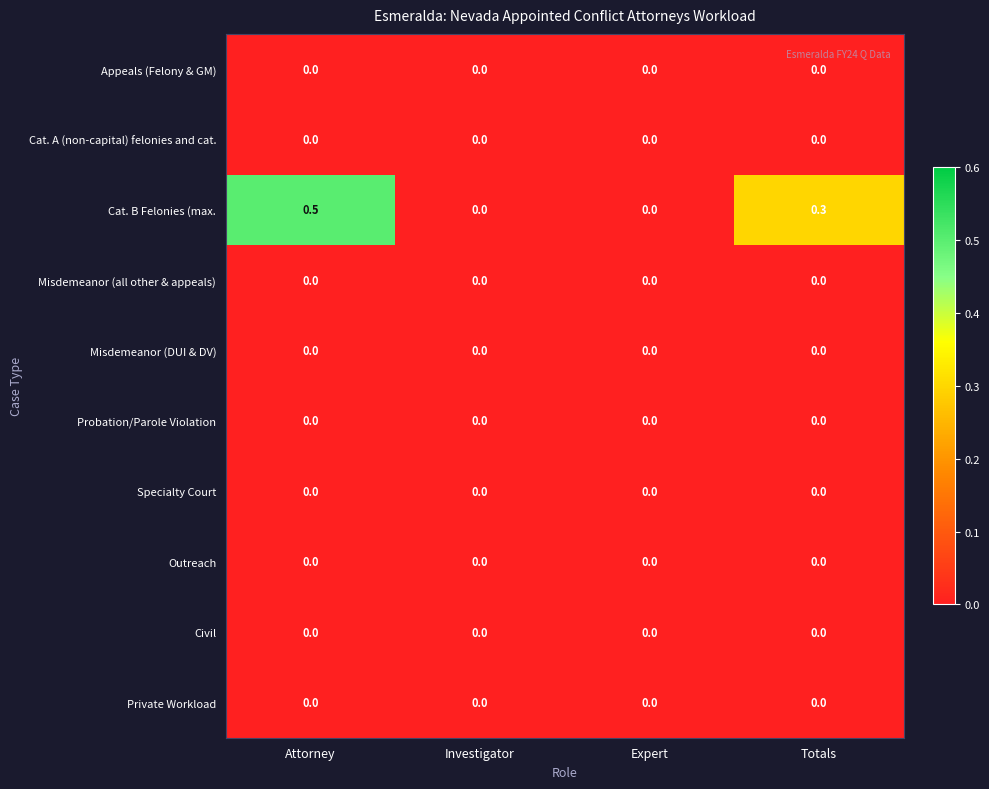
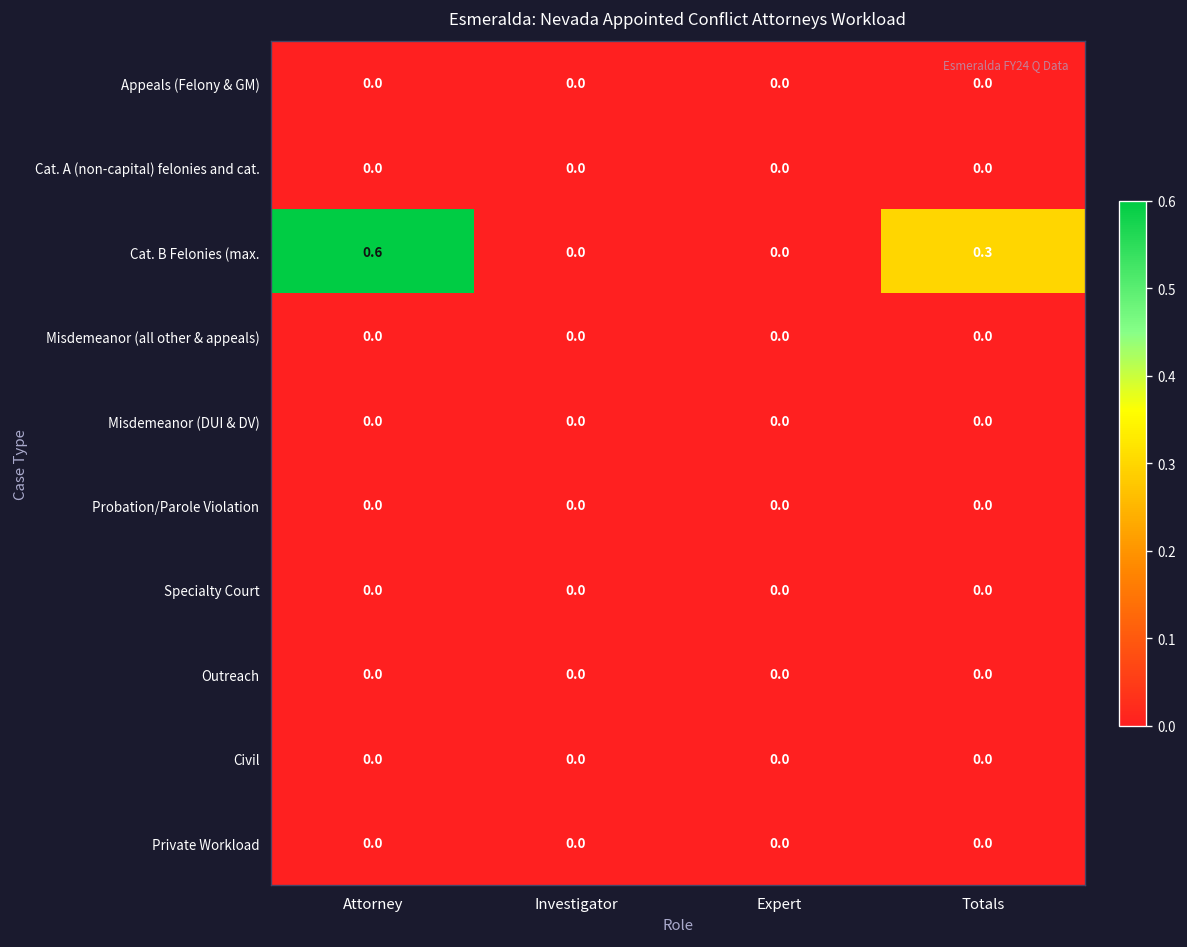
  {
    "Appeals (Felony & GM)": {
      "Attorney": 0.0,
      "Investigator": 0.0,
      "Expert": 0.0
    },
    "Cat. A (non-capital) felonies and cat.": {
      "Attorney": 0.0,
      "Investigator": 0.0,
      "Expert": 0.0,
      "Totals": 0.0
    },
    "Cat. B Felonies (max.": {
-     "Attorney": 0.5,
+     "Attorney": 0.6,
      "Investigator": 0.0,
      "Expert": 0.0,
      "Totals": 0.3
    },
    "Misdemeanor (all other & appeals)": {
      "Attorney": 0.0,
      "Investigator": 0.0,
      "Expert": 0.0,
      "Totals": 0.0
    },
    "Misdemeanor (DUI & DV)": {
      "Attorney": 0.0,
      "Investigator": 0.0,
      "Expert": 0.0,
      "Totals": 0.0
    },
    "Probation/Parole Violation": {
      "Attorney": 0.0,
      "Investigator": 0.0,
      "Expert": 0.0,
      "Totals": 0.0
    },
    "Specialty Court": {
      "Attorney": 0.0,
      "Investigator": 0.0,
      "Expert": 0.0,
      "Totals": 0.0
    },
    "Outreach": {
      "Attorney": 0.0,
      "Investigator": 0.0,
      "Expert": 0.0,
      "Totals": 0.0
    },
    "Civil": {
      "Attorney": 0.0,
      "Investigator": 0.0,
      "Expert": 0.0,
      "Totals": 0.0
    },
    "Private Workload": {
      "Attorney": 0.0,
      "Investigator": 0.0,
      "Expert": 0.0,
      "Totals": 0.0
    }
  }
